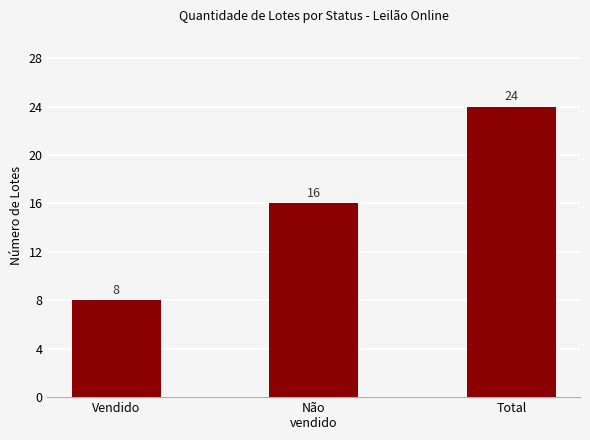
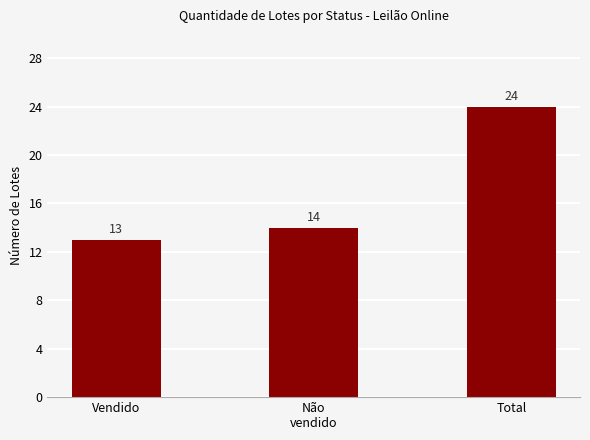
  {
-   "Vendido": 8,
-   "Não vendido": 16,
+   "Vendido": 13,
+   "Não vendido": 14,
    "Total": 24
  }
